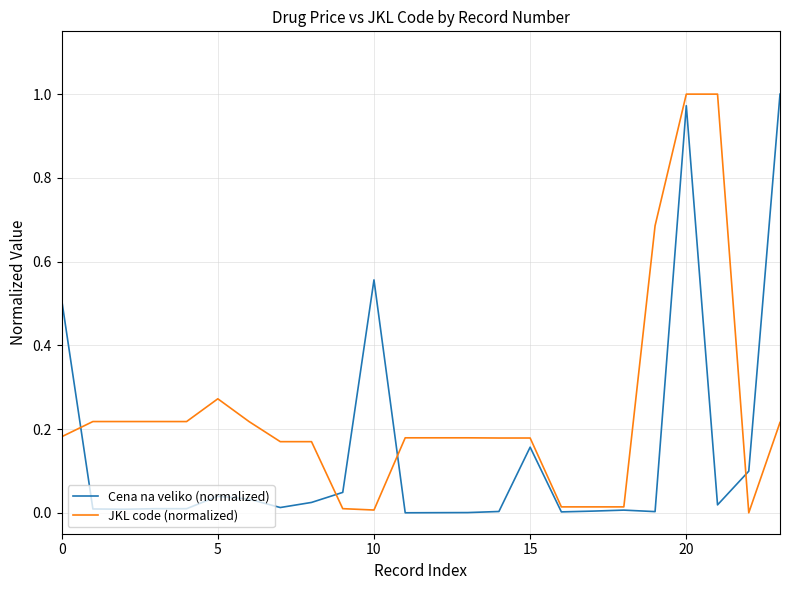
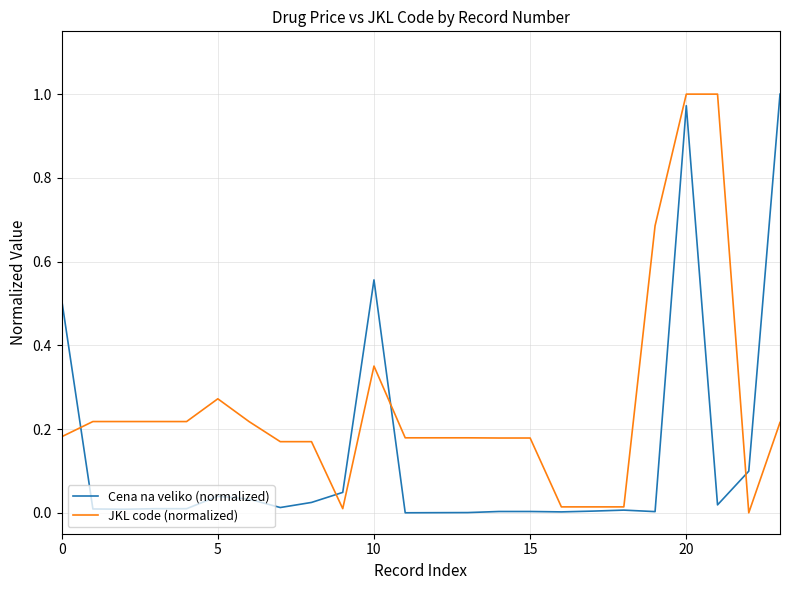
  {
    "Cena na veliko (normalized)": {
      "0": 0.51,
      "10": 0.56,
-     "15": 0.16,
+     "15": 0.00,
      "20": 0.97
    },
    "JKL code (normalized)": {
      "0": 0.18,
      "5": 0.27,
-     "10": 0.01,
+     "10": 0.35,
      "15": 0.18,
      "20": 1.00
    }
  }
